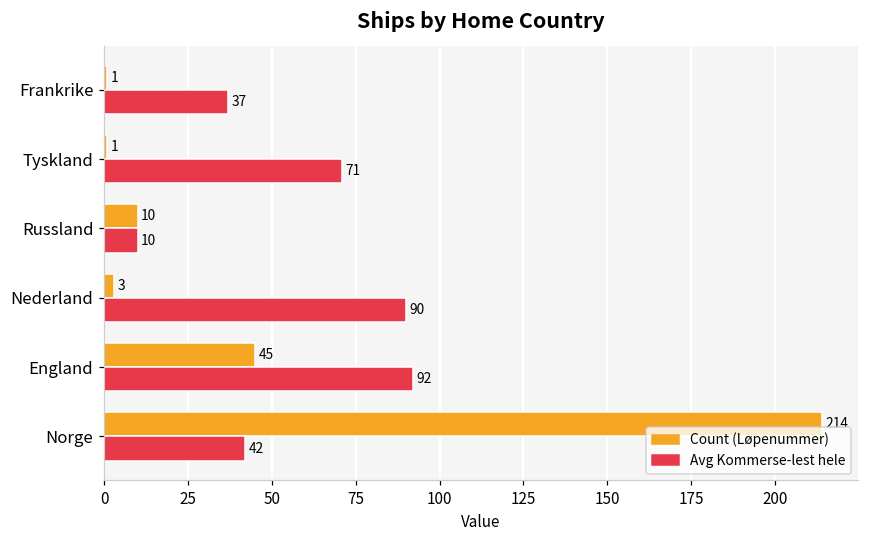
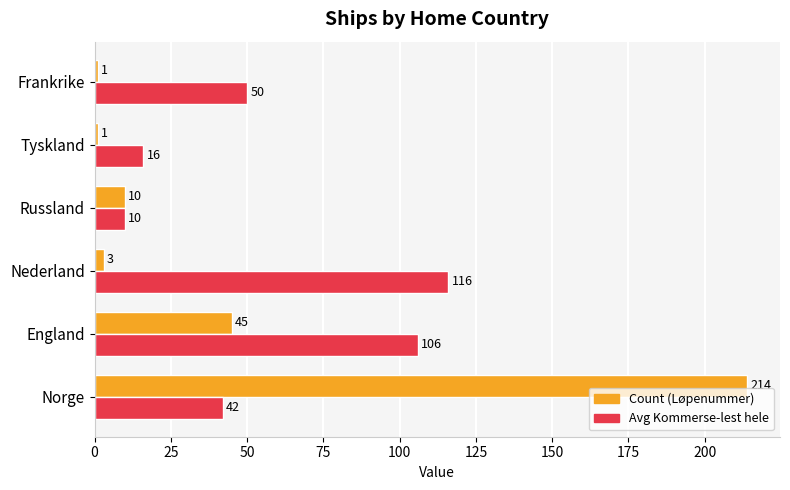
  {
    "Count (Løpenummer)": {
      "Frankrike": 1,
      "Tyskland": 1,
      "Russland": 10,
      "Nederland": 3,
      "England": 45
    },
    "Avg Kommerse-lest hele": {
-     "Frankrike": 37,
-     "Tyskland": 71,
+     "Frankrike": 50,
+     "Tyskland": 16,
      "Russland": 10,
-     "Nederland": 90,
-     "England": 92,
+     "Nederland": 116,
+     "England": 106,
      "Norge": 42
    }
  }
